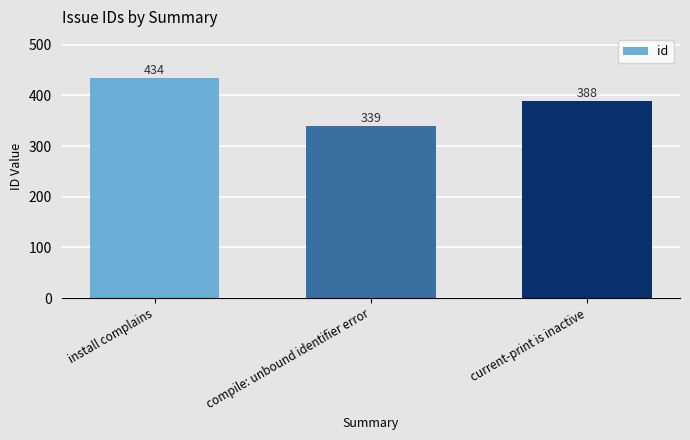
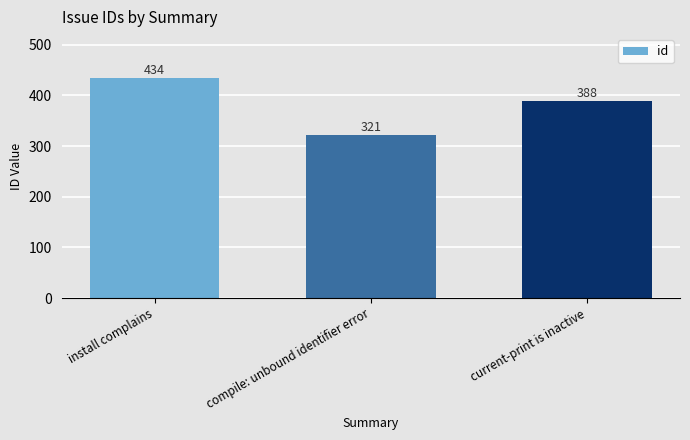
  {
    "install complains": 434,
-   "compile: unbound identifier error": 339,
+   "compile: unbound identifier error": 321,
    "current-print is inactive": 388
  }
